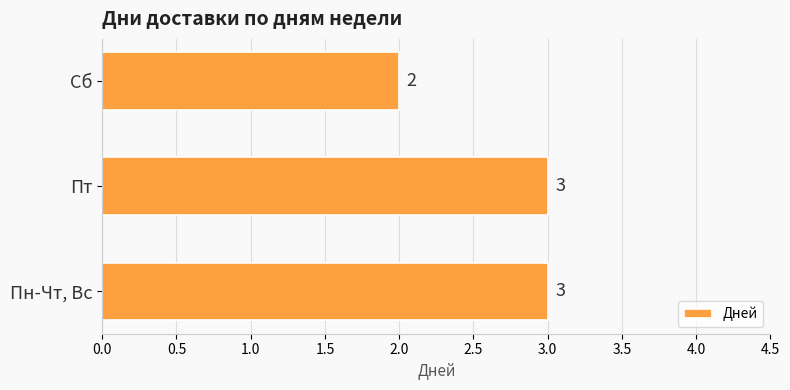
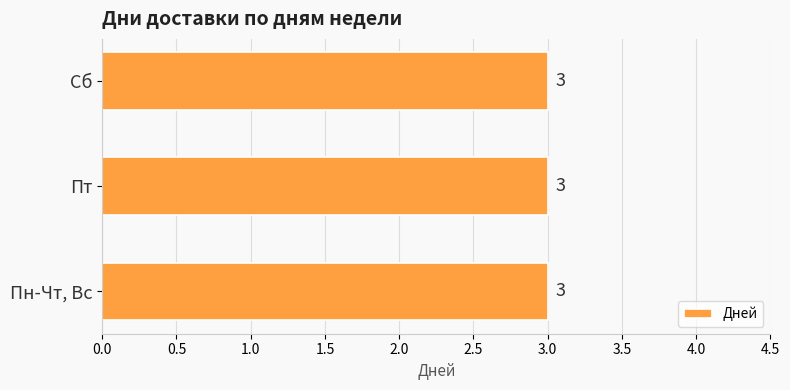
  {
-   "Сб": 2,
+   "Сб": 3,
    "Пт": 3,
    "Пн-Чт, Вс": 3
  }
